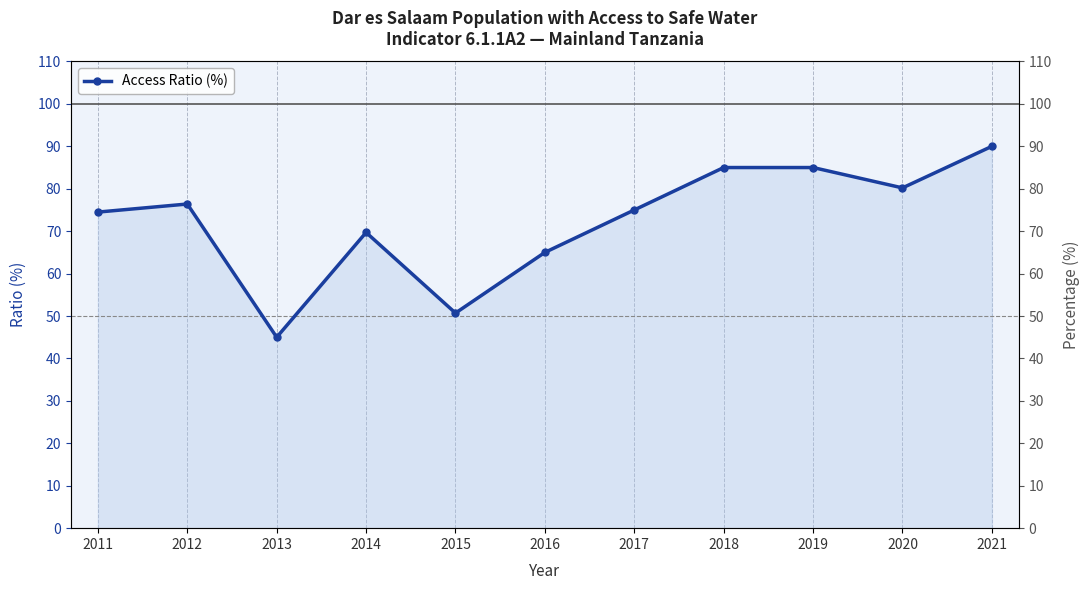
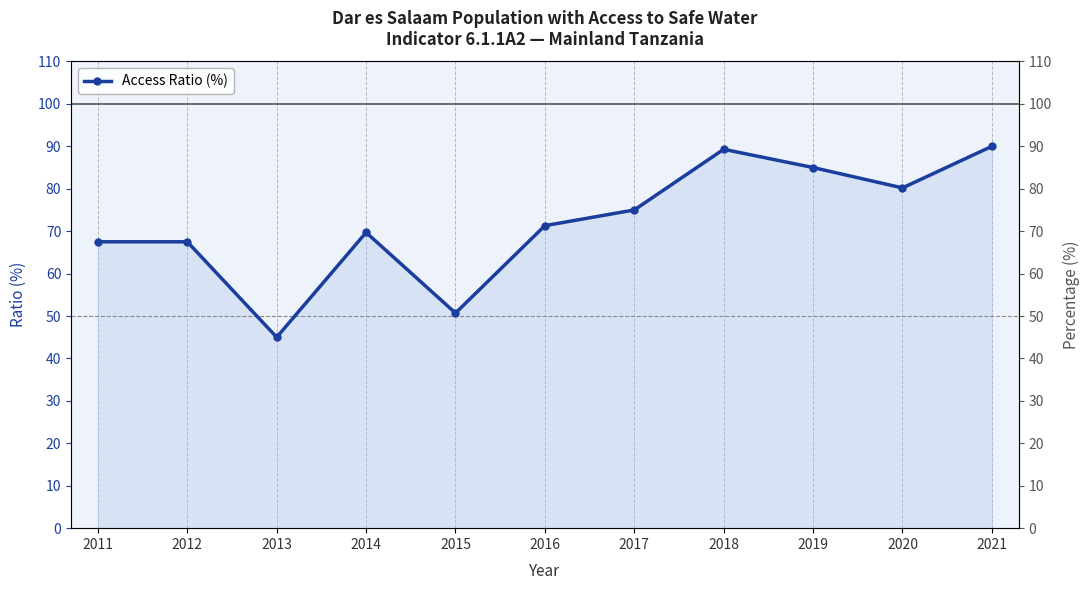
  {
-   "2011": 75,
-   "2012": 76,
+   "2011": 68,
+   "2012": 68,
    "2013": 45,
    "2014": 70,
    "2015": 51,
-   "2016": 65,
+   "2016": 71,
    "2017": 75,
-   "2018": 85,
+   "2018": 89,
    "2019": 85,
    "2020": 80,
    "2021": 90
  }
